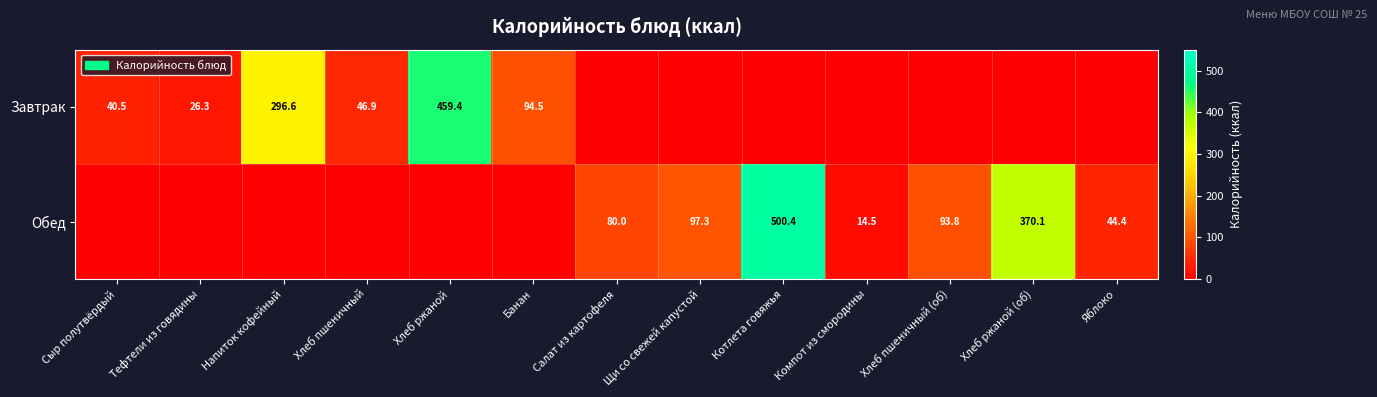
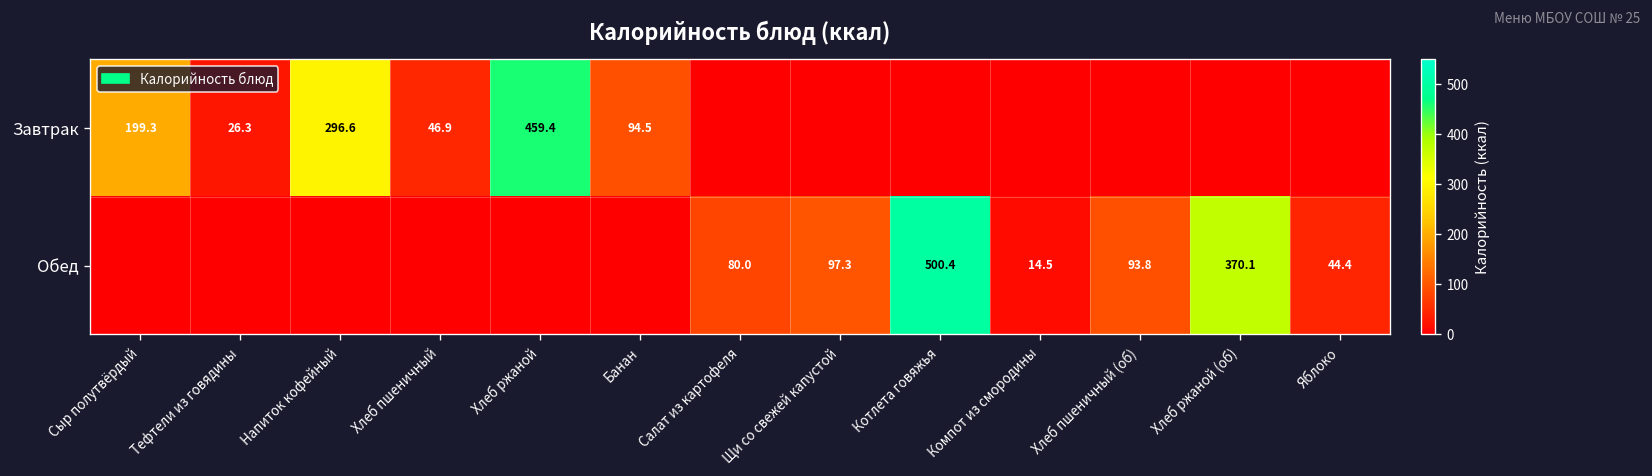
  {
    "Завтрак": {
-     "Сыр полутвёрдый": 40.5,
+     "Сыр полутвёрдый": 199.3,
      "Тефтели из говядины": 26.3,
      "Напиток кофейный": 296.6,
      "Хлеб пшеничный": 46.9,
      "Хлеб ржаной": 459.4,
      "Банан": 94.5
    },
    "Обед": {
      "Салат из картофеля": 80.0,
      "Щи со свежей капустой": 97.3,
      "Котлета говяжья": 500.4,
      "Компот из смородины": 14.5,
      "Хлеб пшеничный (об)": 93.8,
      "Хлеб ржаной (об)": 370.1,
      "Яблоко": 44.4
    }
  }
